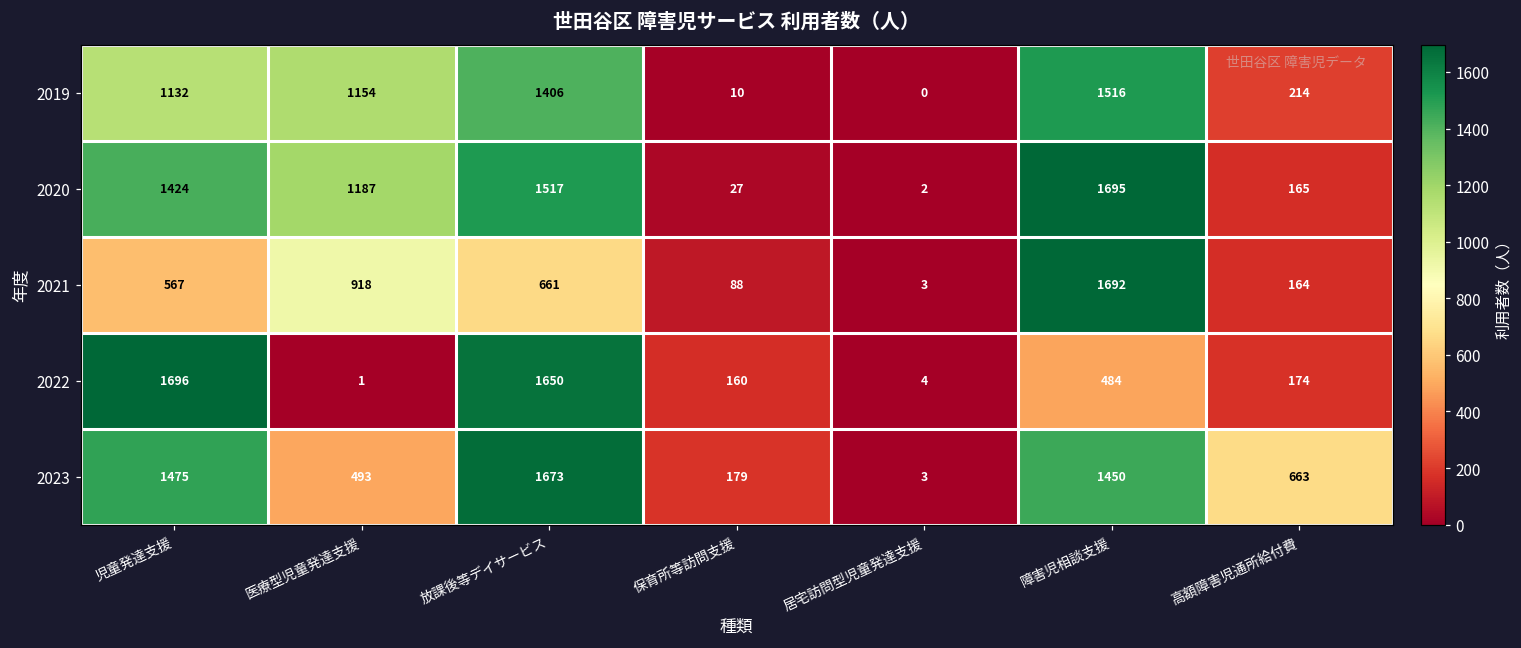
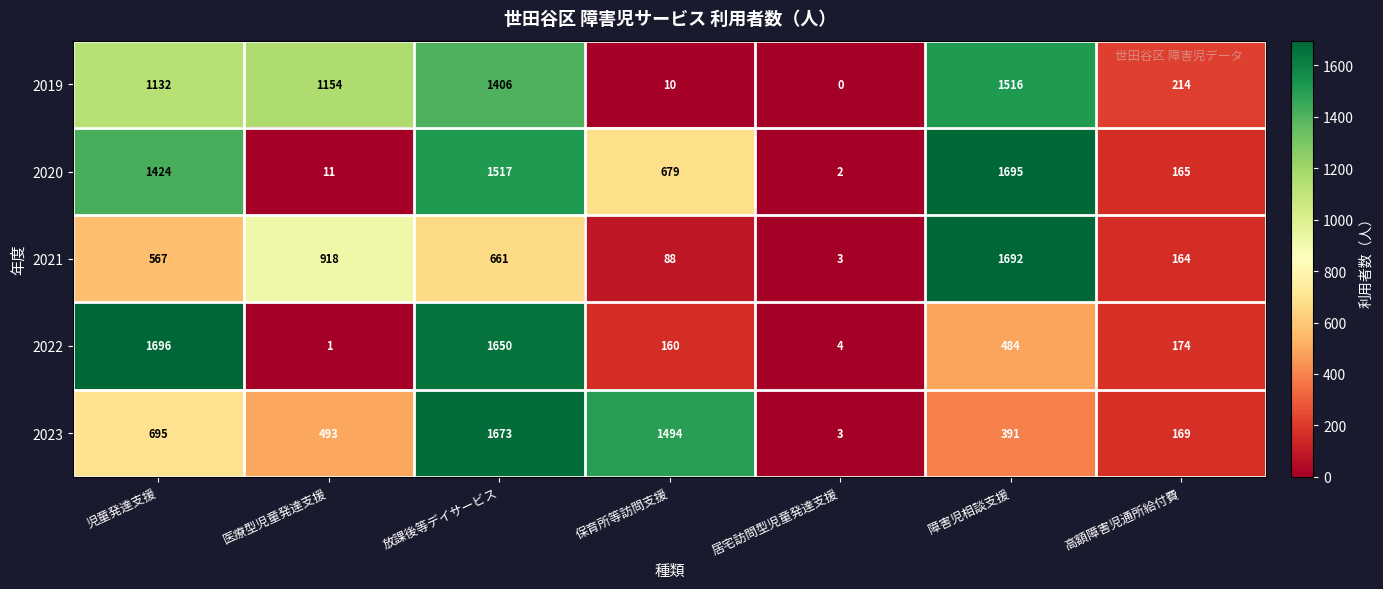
  {
    "2019": {
      "児童発達支援": 1132,
      "医療型児童発達支援": 1154,
      "放課後等デイサービス": 1406,
      "保育所等訪問支援": 10,
      "居宅訪問型児童発達支援": 0,
      "障害児相談支援": 1516
    },
    "2020": {
      "児童発達支援": 1424,
-     "医療型児童発達支援": 1187,
+     "医療型児童発達支援": 11,
      "放課後等デイサービス": 1517,
-     "保育所等訪問支援": 27,
+     "保育所等訪問支援": 679,
      "居宅訪問型児童発達支援": 2,
      "障害児相談支援": 1695,
      "高額障害児通所給付費": 165
    },
    "2021": {
      "児童発達支援": 567,
      "医療型児童発達支援": 918,
      "放課後等デイサービス": 661,
      "保育所等訪問支援": 88,
      "居宅訪問型児童発達支援": 3,
      "障害児相談支援": 1692,
      "高額障害児通所給付費": 164
    },
    "2022": {
      "児童発達支援": 1696,
      "医療型児童発達支援": 1,
      "放課後等デイサービス": 1650,
      "保育所等訪問支援": 160,
      "居宅訪問型児童発達支援": 4,
      "障害児相談支援": 484,
      "高額障害児通所給付費": 174
    },
    "2023": {
-     "児童発達支援": 1475,
+     "児童発達支援": 695,
      "医療型児童発達支援": 493,
      "放課後等デイサービス": 1673,
-     "保育所等訪問支援": 179,
+     "保育所等訪問支援": 1494,
      "居宅訪問型児童発達支援": 3,
-     "障害児相談支援": 1450,
-     "高額障害児通所給付費": 663
+     "障害児相談支援": 391,
+     "高額障害児通所給付費": 169
    }
  }
